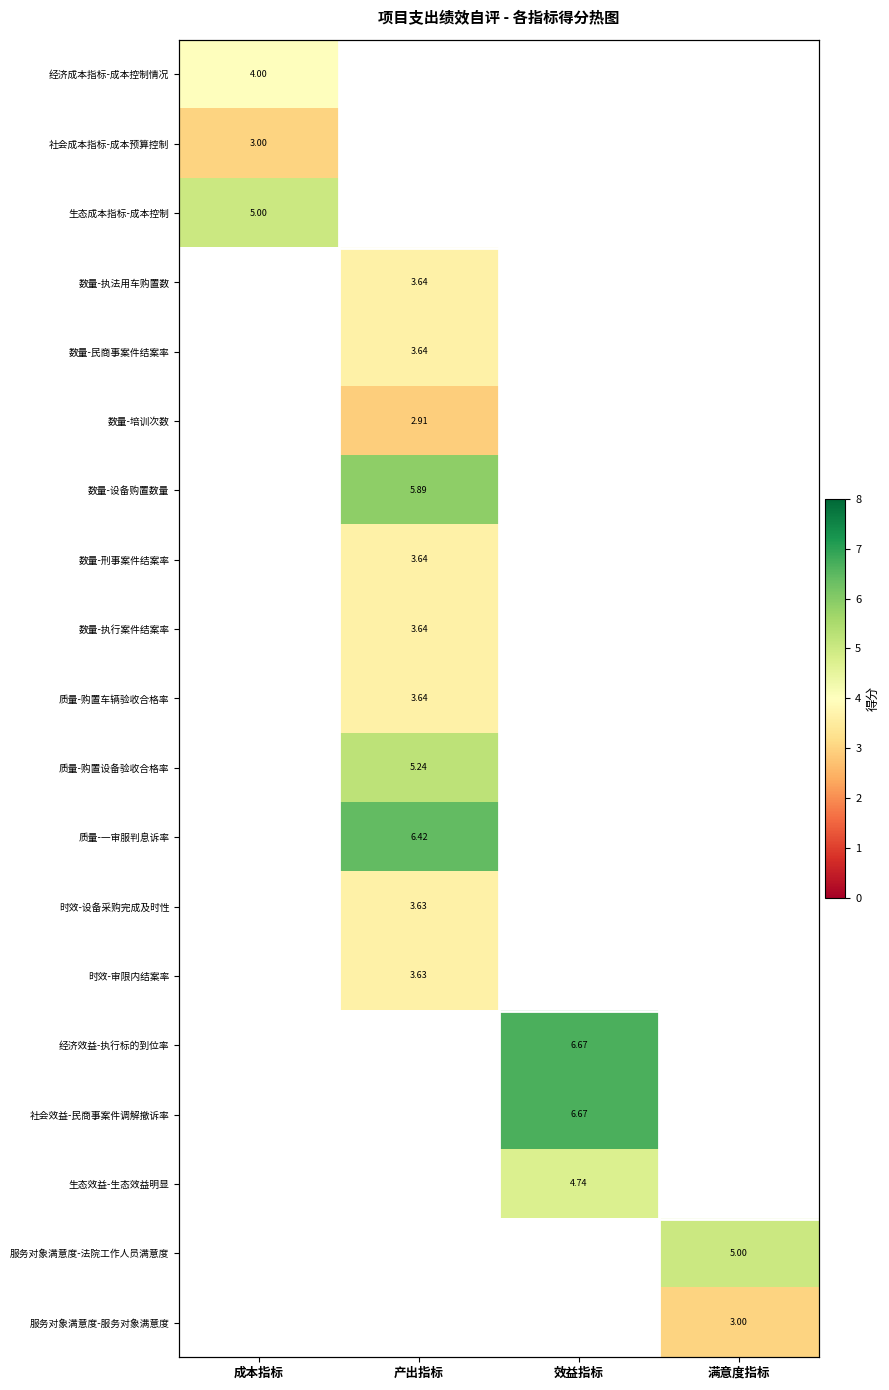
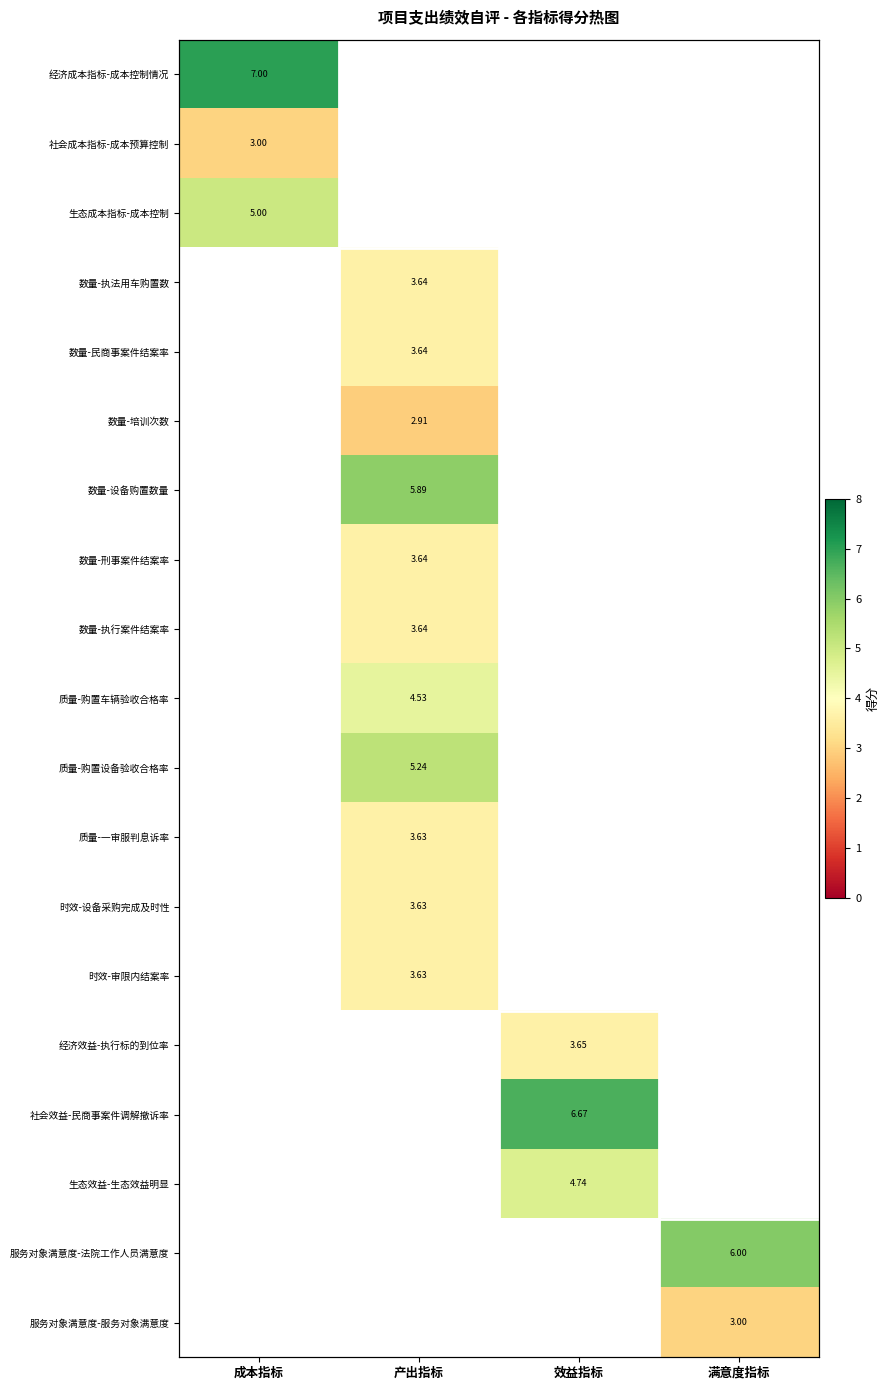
  {
    "经济成本指标-成本控制情况": {
-     "成本指标": 4.00
+     "成本指标": 7.00
    },
    "社会成本指标-成本预算控制": {
      "成本指标": 3.00
    },
    "生态成本指标-成本控制": {
      "成本指标": 5.00
    },
    "数量-执法用车购置数": {
      "产出指标": 3.64
    },
    "数量-民商事案件结案率": {
      "产出指标": 3.64
    },
    "数量-培训次数": {
      "产出指标": 2.91
    },
    "数量-设备购置数量": {
      "产出指标": 5.89
    },
    "数量-刑事案件结案率": {
      "产出指标": 3.64
    },
    "数量-执行案件结案率": {
      "产出指标": 3.64
    },
    "质量-购置车辆验收合格率": {
-     "产出指标": 3.64
+     "产出指标": 4.53
    },
    "质量-购置设备验收合格率": {
      "产出指标": 5.24
    },
    "质量-一审服判息诉率": {
-     "产出指标": 6.42
+     "产出指标": 3.63
    },
    "时效-设备采购完成及时性": {
      "产出指标": 3.63
    },
    "时效-审限内结案率": {
      "产出指标": 3.63
    },
    "经济效益-执行标的到位率": {
-     "效益指标": 6.67
+     "效益指标": 3.65
    },
    "社会效益-民商事案件调解撤诉率": {
      "效益指标": 6.67
    },
    "生态效益-生态效益明显": {
      "效益指标": 4.74
    },
    "服务对象满意度-法院工作人员满意度": {
-     "满意度指标": 5.00
+     "满意度指标": 6.00
    },
    "服务对象满意度-服务对象满意度": {
      "满意度指标": 3.00
    }
  }
